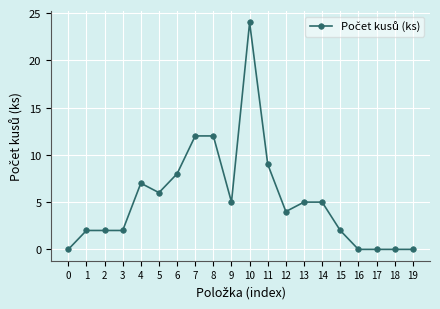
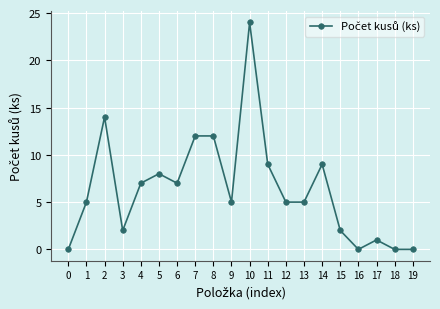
  {
    "0": 0,
-   "1": 2,
-   "2": 2,
+   "1": 5,
+   "2": 14,
    "3": 2,
    "4": 7,
-   "5": 6,
-   "6": 8,
+   "5": 8,
+   "6": 7,
    "7": 12,
    "8": 12,
    "9": 5,
    "10": 24,
    "11": 9,
-   "12": 4,
+   "12": 5,
    "13": 5,
-   "14": 5,
+   "14": 9,
    "15": 2,
    "16": 0,
-   "17": 0,
+   "17": 1,
    "18": 0,
    "19": 0
  }
